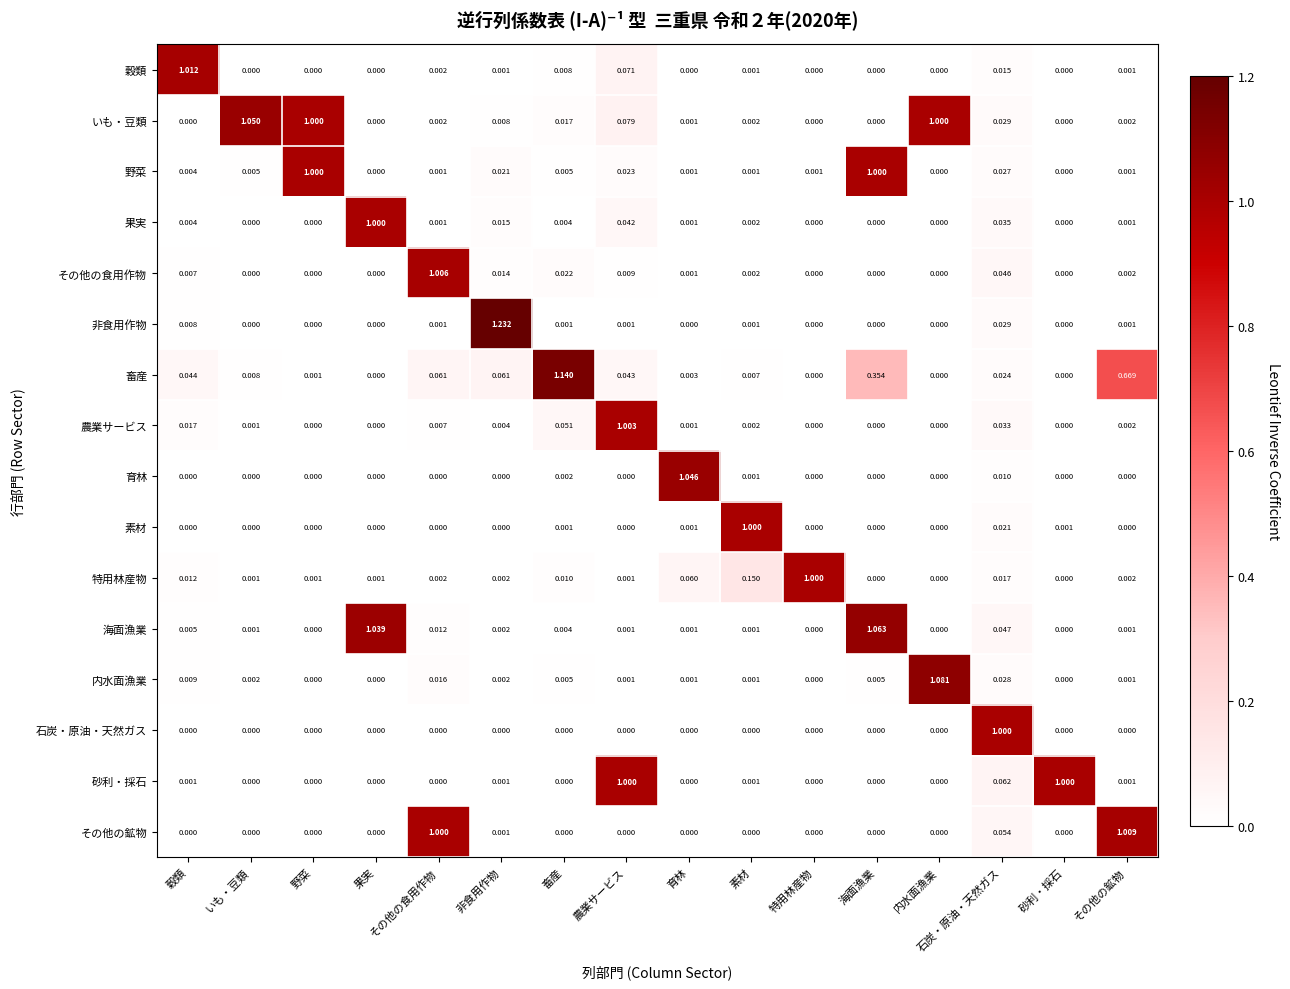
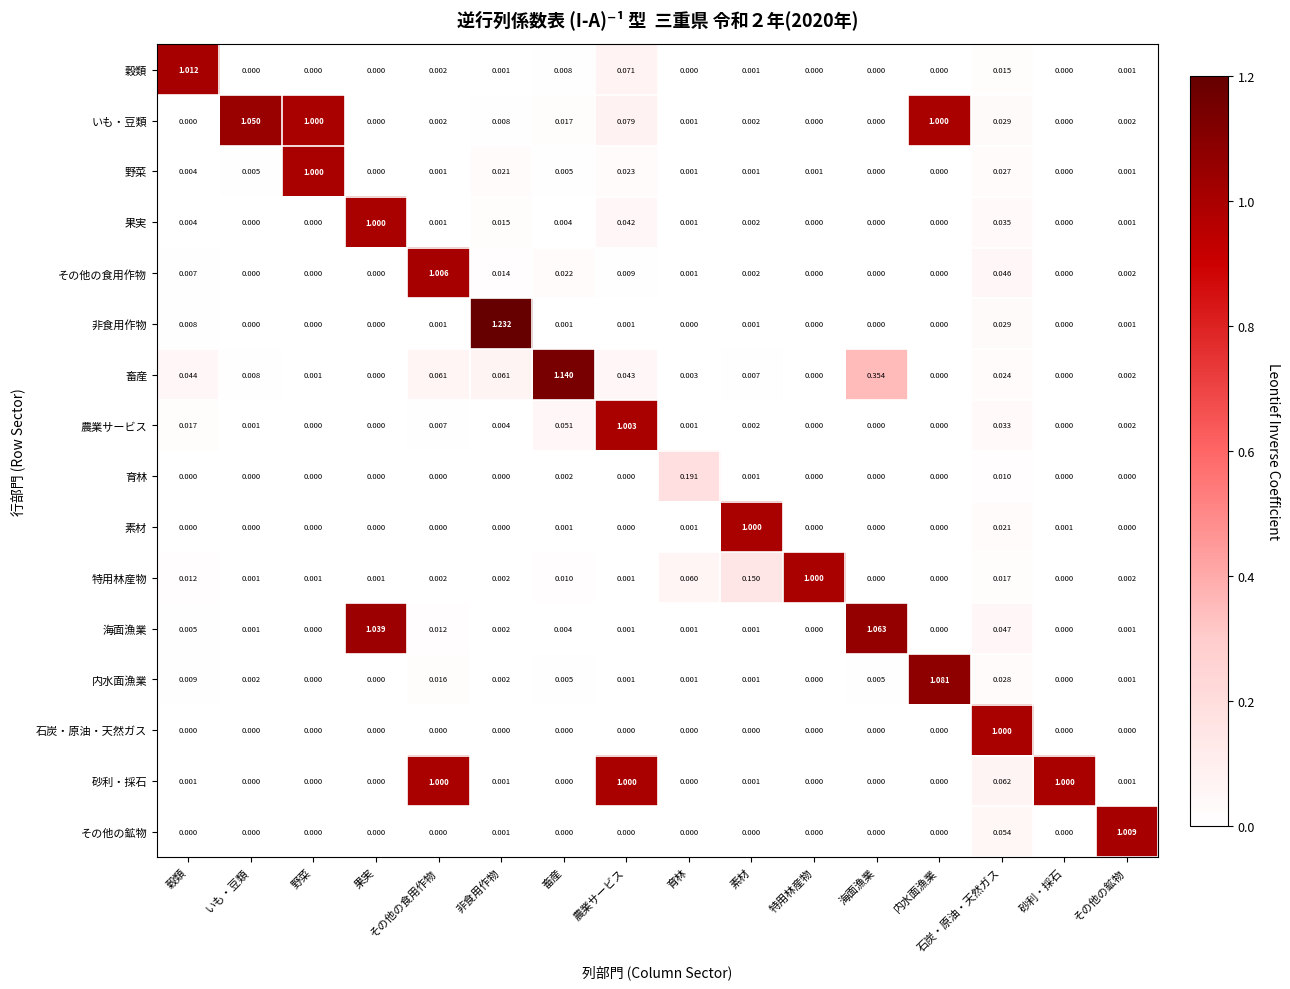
  {
    "野菜": {
      "穀類": 0.004,
      "いも・豆類": 0.005,
      "野菜": 1.000,
      "果実": 0.000,
      "その他の食用作物": 0.001,
      "非食用作物": 0.021,
      "畜産": 0.005,
      "農業サービス": 0.023,
      "育林": 0.001,
      "素材": 0.001,
      "特用林産物": 0.001,
-     "海面漁業": 1.000,
+     "海面漁業": 0.000,
      "内水面漁業": 0.000,
      "石炭・原油・天然ガス": 0.027,
      "砂利・採石": 0.000,
      "その他の鉱物": 0.001
    },
    "畜産": {
      "穀類": 0.044,
      "いも・豆類": 0.008,
      "野菜": 0.001,
      "果実": 0.000,
      "その他の食用作物": 0.061,
      "非食用作物": 0.061,
      "畜産": 1.140,
      "農業サービス": 0.043,
      "育林": 0.003,
      "素材": 0.007,
      "特用林産物": 0.000,
      "海面漁業": 0.354,
      "内水面漁業": 0.000,
      "石炭・原油・天然ガス": 0.024,
      "砂利・採石": 0.000,
-     "その他の鉱物": 0.669
+     "その他の鉱物": 0.002
    },
    "育林": {
      "穀類": 0.000,
      "いも・豆類": 0.000,
      "野菜": 0.000,
      "果実": 0.000,
      "その他の食用作物": 0.000,
      "非食用作物": 0.000,
      "畜産": 0.002,
      "農業サービス": 0.000,
-     "育林": 1.046,
+     "育林": 0.191,
      "素材": 0.001,
      "特用林産物": 0.000,
      "海面漁業": 0.000,
      "内水面漁業": 0.000,
      "石炭・原油・天然ガス": 0.010,
      "砂利・採石": 0.000,
      "その他の鉱物": 0.000
    },
    "砂利・採石": {
      "穀類": 0.001,
      "いも・豆類": 0.000,
      "野菜": 0.000,
      "果実": 0.000,
-     "その他の食用作物": 0.000,
+     "その他の食用作物": 1.000,
      "非食用作物": 0.001,
      "畜産": 0.000,
      "農業サービス": 1.000,
      "育林": 0.000,
      "素材": 0.001,
      "特用林産物": 0.000,
      "海面漁業": 0.000,
      "内水面漁業": 0.000,
      "石炭・原油・天然ガス": 0.062,
      "砂利・採石": 1.000,
      "その他の鉱物": 0.001
    },
    "その他の鉱物": {
      "穀類": 0.000,
      "いも・豆類": 0.000,
      "野菜": 0.000,
      "果実": 0.000,
-     "その他の食用作物": 1.000,
+     "その他の食用作物": 0.000,
      "非食用作物": 0.001,
      "畜産": 0.000,
      "農業サービス": 0.000,
      "育林": 0.000,
      "素材": 0.000,
      "特用林産物": 0.000,
      "海面漁業": 0.000,
      "内水面漁業": 0.000,
      "石炭・原油・天然ガス": 0.054,
      "砂利・採石": 0.000,
      "その他の鉱物": 1.009
    }
  }
